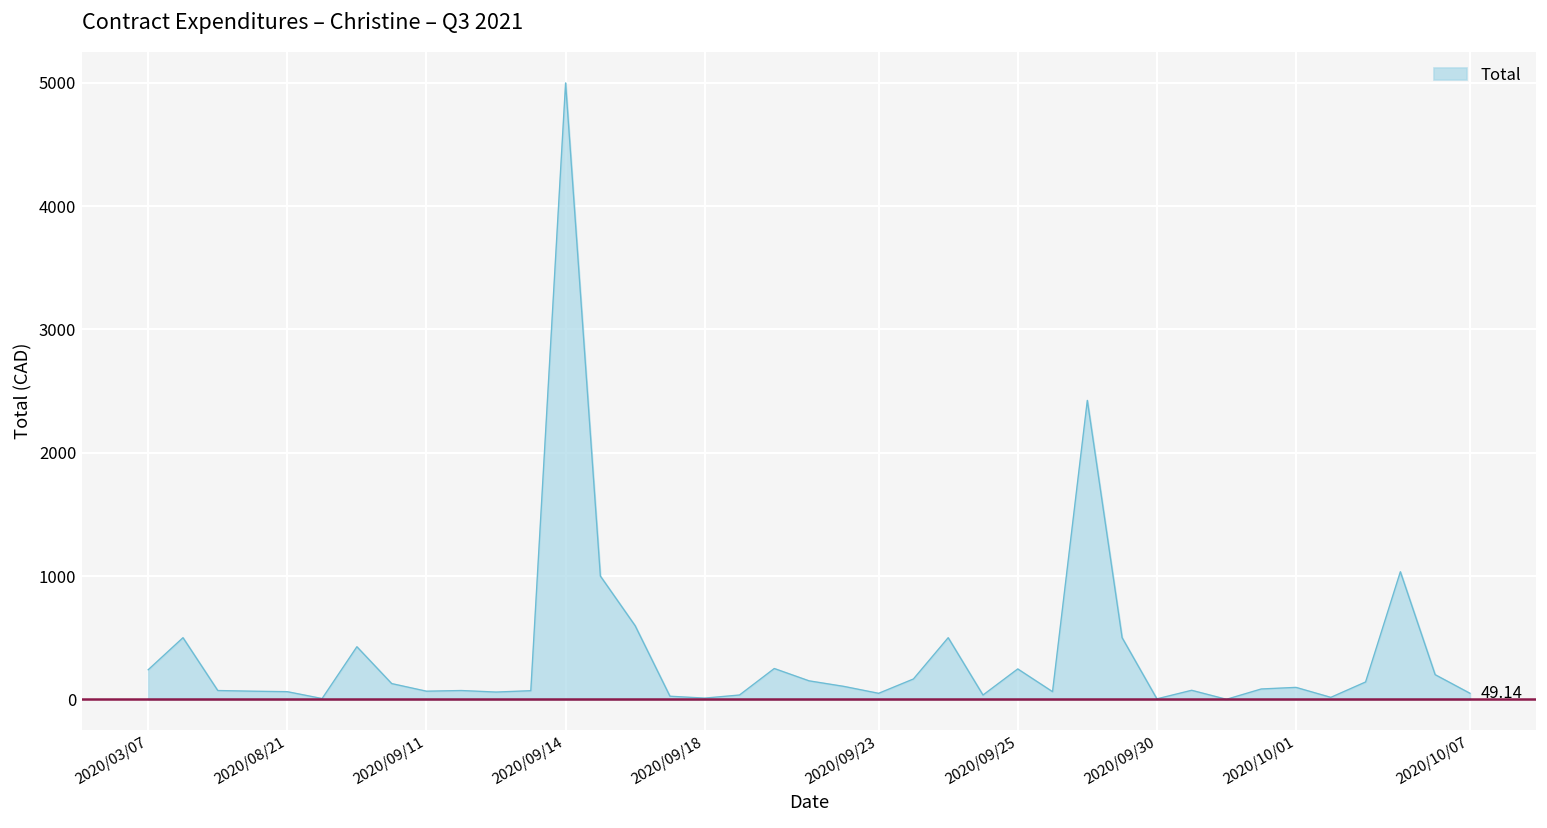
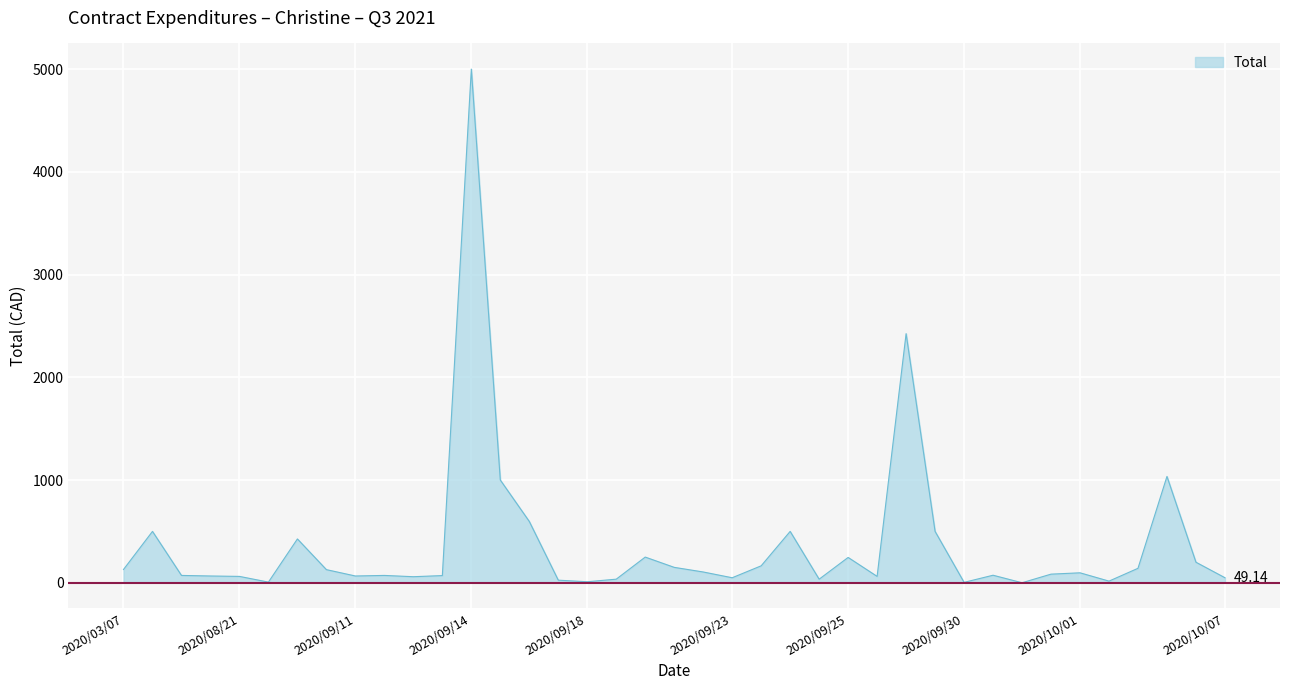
  {
-   "2020/03/07": 240,
+   "2020/03/07": 130,
    "2020/08/21": 60,
    "2020/09/23": 50
  }
